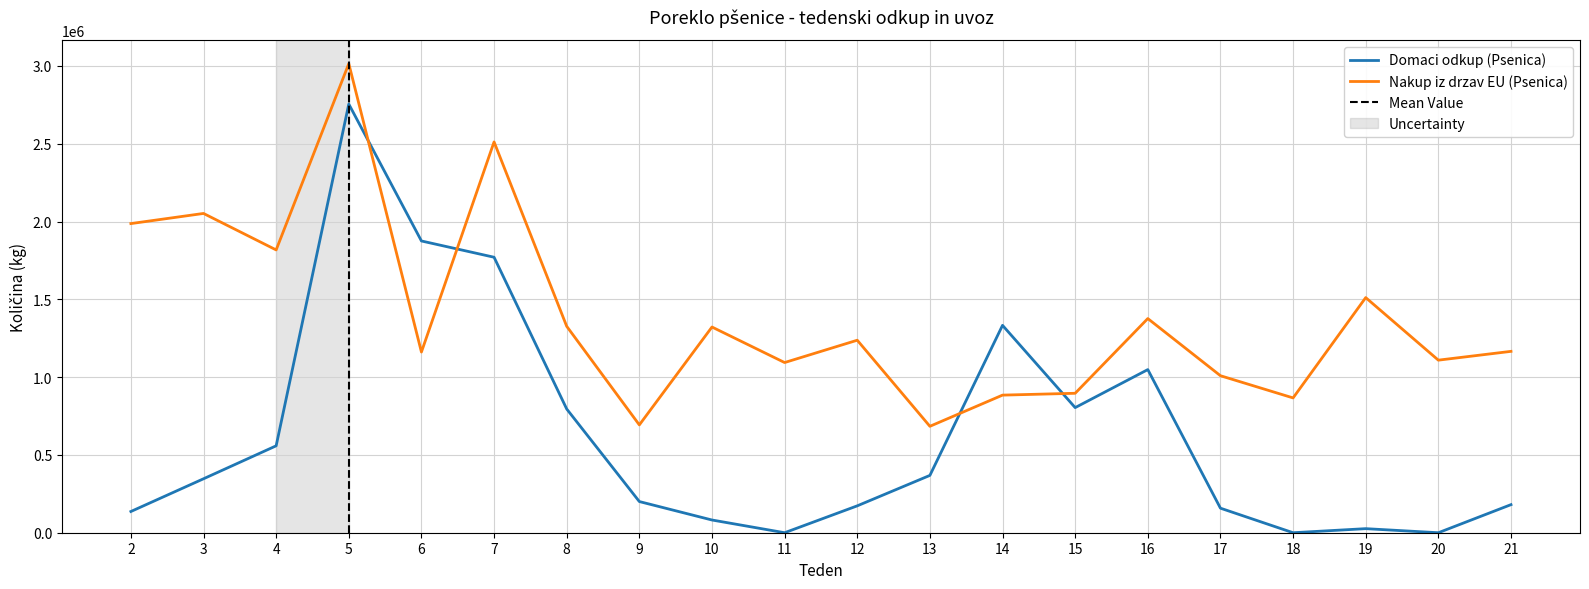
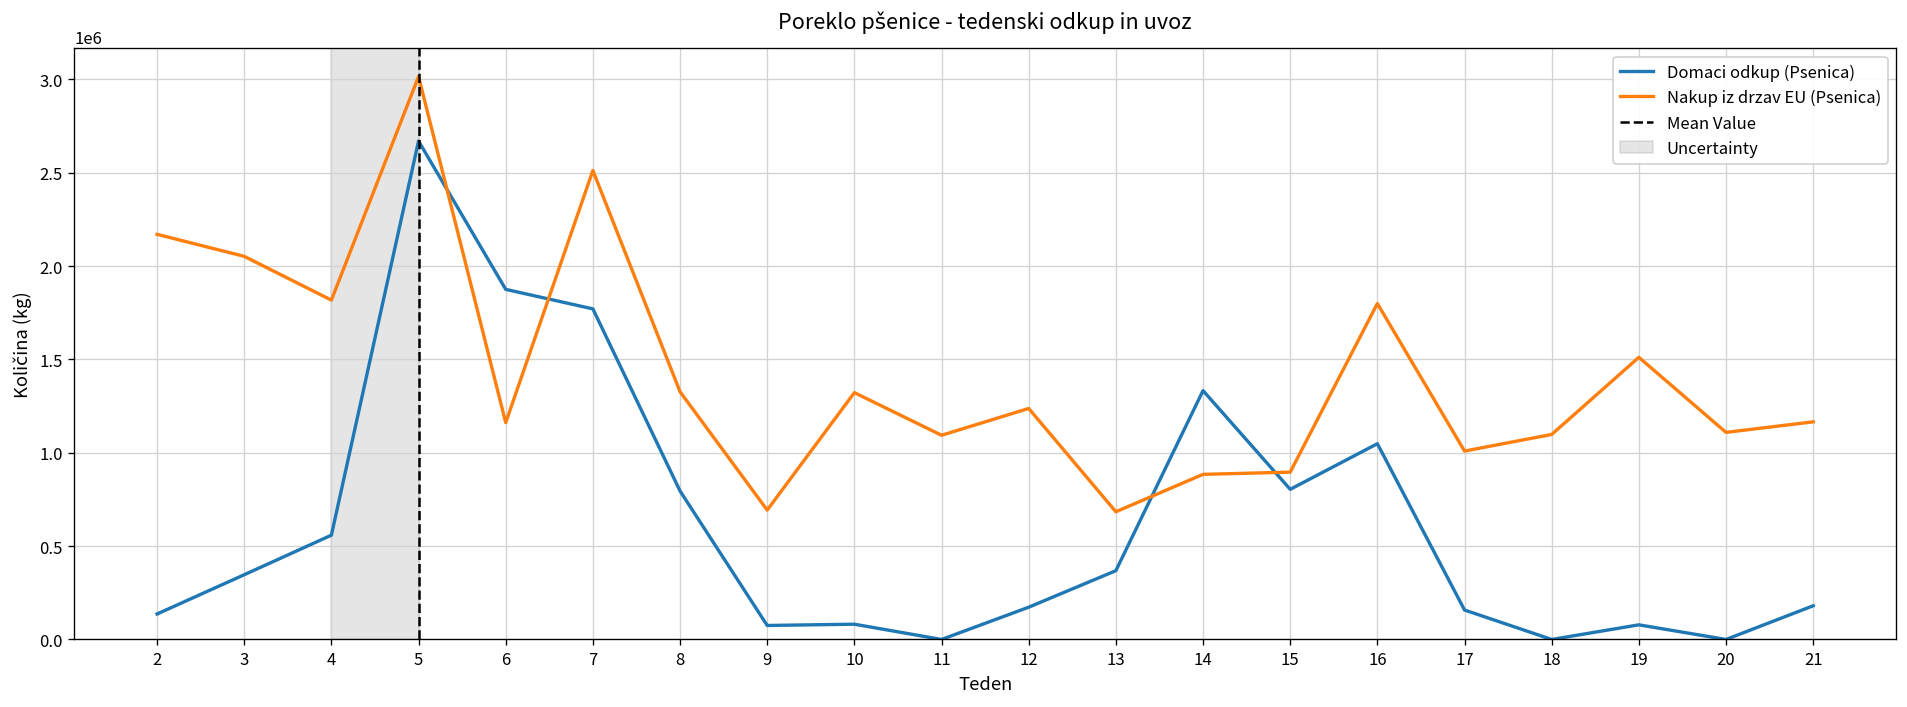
  {
    "Domaci odkup (Psenica)": {
      "2": 140000,
      "3": 350000,
      "4": 560000,
-     "5": 2760000,
+     "5": 2670000,
      "6": 1880000,
      "7": 1770000,
      "8": 800000,
-     "9": 200000,
+     "9": 70000,
      "10": 80000,
      "11": 0,
      "12": 170000,
      "13": 370000,
      "14": 1330000,
      "15": 800000,
      "16": 1050000,
      "17": 160000,
      "18": 0,
-     "19": 30000,
+     "19": 80000,
      "20": 0,
      "21": 180000
    },
    "Nakup iz drzav EU (Psenica)": {
-     "2": 1990000,
+     "2": 2170000,
      "3": 2050000,
      "4": 1820000,
      "5": 3010000,
      "6": 1160000,
      "7": 2510000,
      "8": 1330000,
      "9": 690000,
      "10": 1320000,
      "11": 1090000,
      "12": 1240000,
      "13": 680000,
      "14": 880000,
      "15": 900000,
-     "16": 1380000,
+     "16": 1800000,
      "17": 1010000,
-     "18": 870000,
+     "18": 1100000,
      "19": 1510000,
      "20": 1110000,
      "21": 1170000
    }
  }
